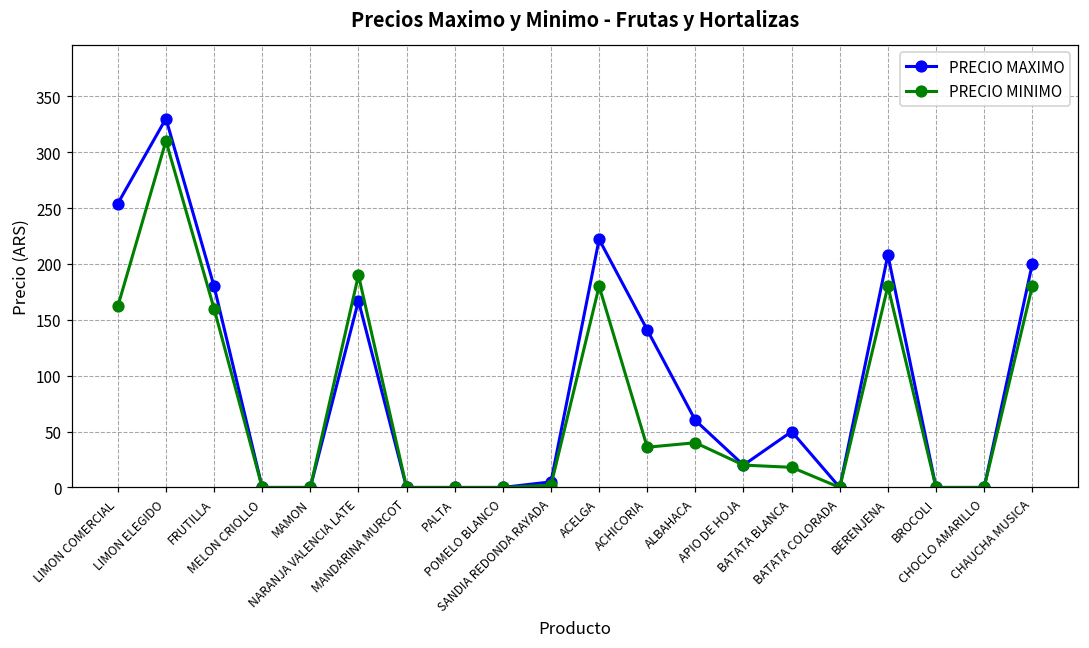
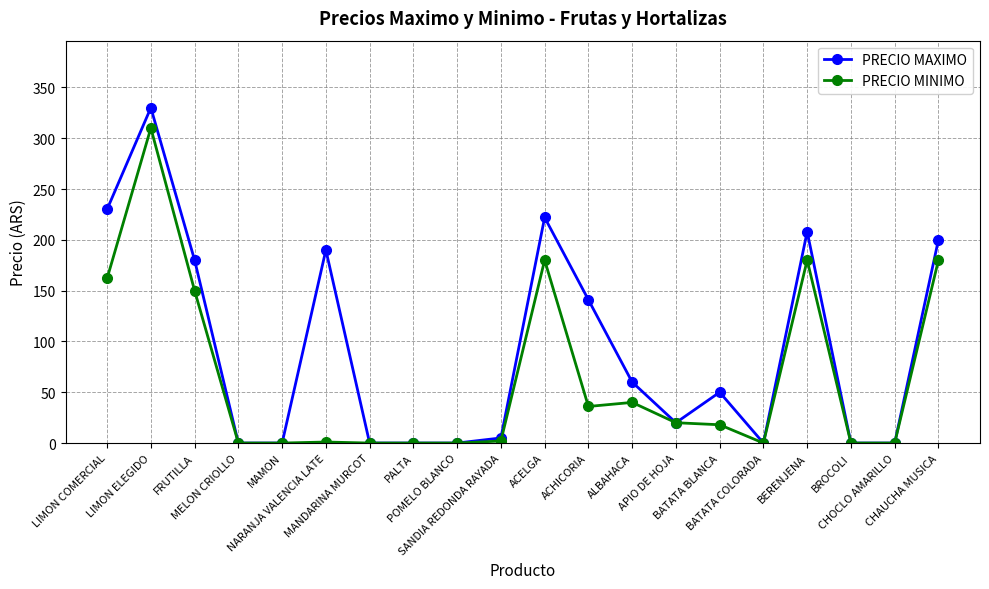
  {
    "PRECIO MAXIMO": {
-     "LIMON COMERCIAL": 254,
+     "LIMON COMERCIAL": 230,
      "LIMON ELEGIDO": 330,
      "FRUTILLA": 180,
-     "NARANJA VALENCIA LATE": 167,
+     "NARANJA VALENCIA LATE": 190,
      "SANDIA REDONDA RAYADA": 5,
      "ACELGA": 222,
      "ACHICORIA": 141,
      "ALBAHACA": 60,
      "BATATA BLANCA": 50,
      "BERENJENA": 208,
      "CHAUCHA MUSICA": 200
    },
    "PRECIO MINIMO": {
      "LIMON COMERCIAL": 162,
      "LIMON ELEGIDO": 310,
-     "FRUTILLA": 160,
-     "NARANJA VALENCIA LATE": 190,
+     "FRUTILLA": 150,
+     "NARANJA VALENCIA LATE": 1,
      "SANDIA REDONDA RAYADA": 2,
      "ACELGA": 180,
      "ACHICORIA": 36,
      "ALBAHACA": 40,
      "BATATA BLANCA": 18,
      "BERENJENA": 180,
      "CHAUCHA MUSICA": 180
    }
  }
